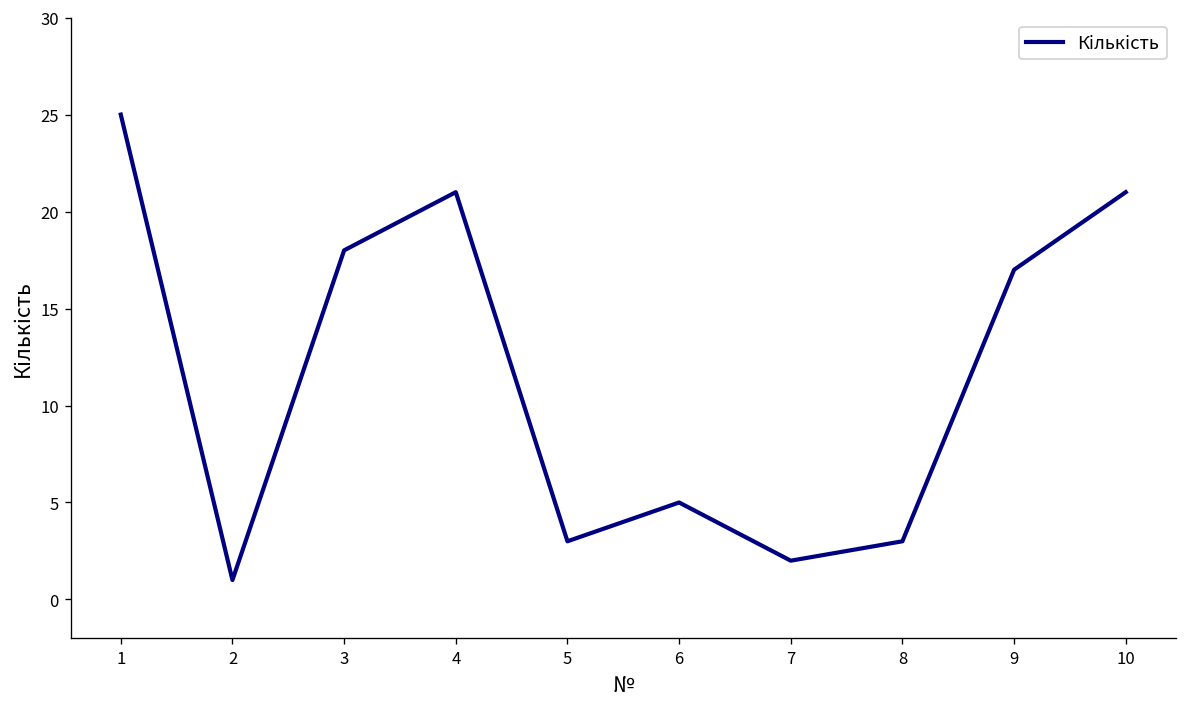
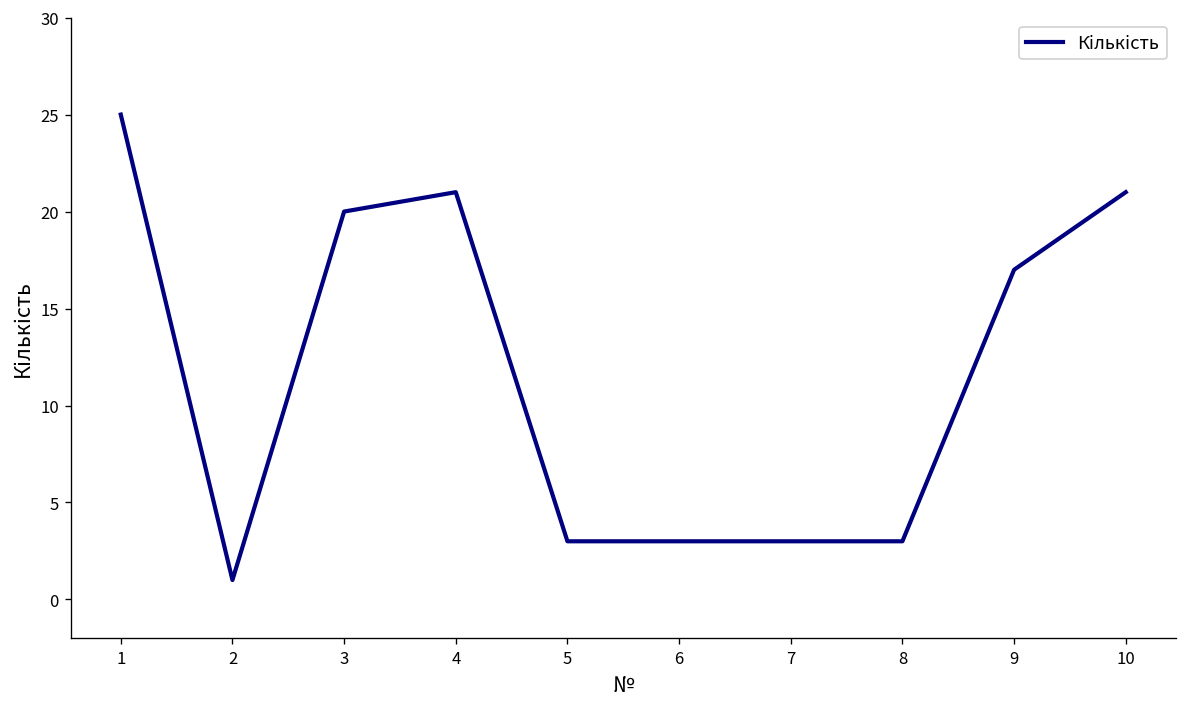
  {
    "1": 25,
    "2": 1,
-   "3": 18,
+   "3": 20,
    "4": 21,
    "5": 3,
-   "6": 5,
-   "7": 2,
+   "6": 3,
+   "7": 3,
    "8": 3,
    "9": 17,
    "10": 21
  }
